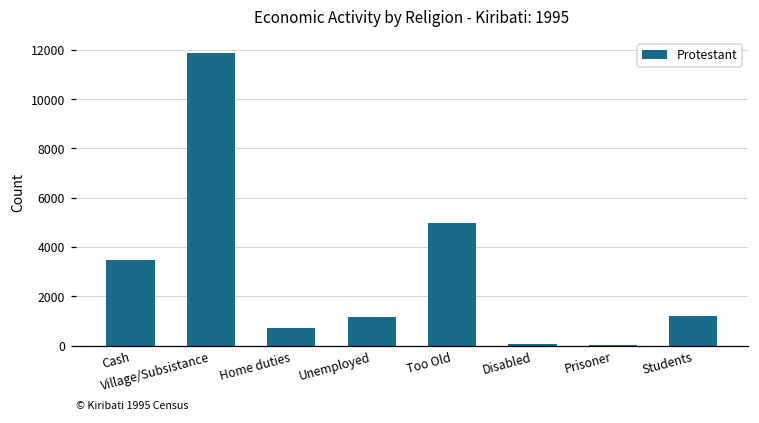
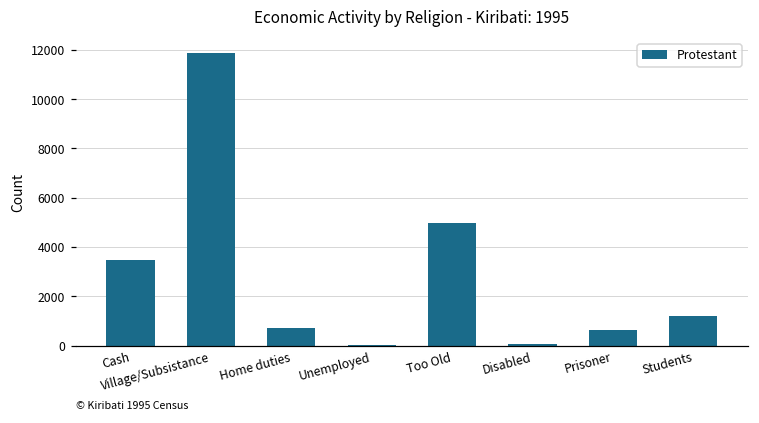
  {
    "Cash": 3500,
    "Village/Subsistance": 11900,
    "Home duties": 700,
-   "Unemployed": 1200,
+   "Unemployed": 0,
    "Too Old": 5000,
-   "Prisoner": 0,
+   "Prisoner": 600,
    "Students": 1200
  }
